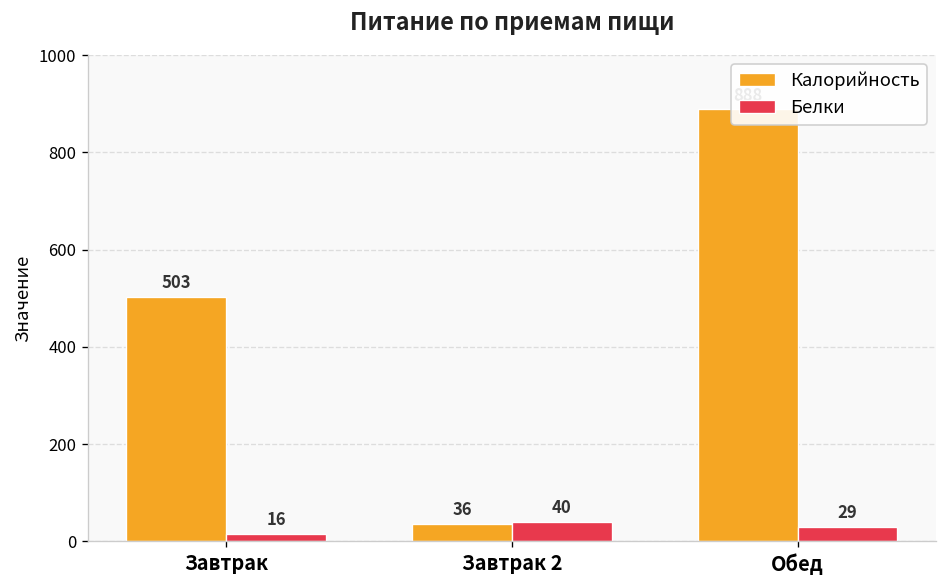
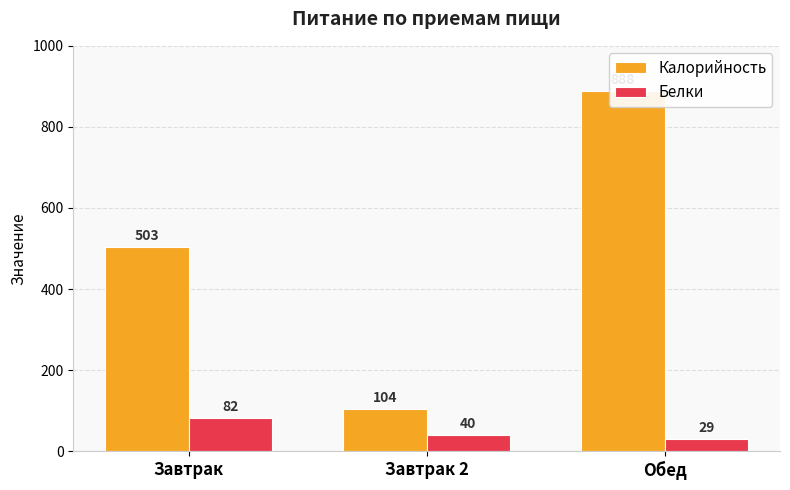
  {
    "Калорийность": {
      "Завтрак": 503,
-     "Завтрак 2": 36
+     "Завтрак 2": 104
    },
    "Белки": {
-     "Завтрак": 16,
+     "Завтрак": 82,
      "Завтрак 2": 40,
      "Обед": 29
    }
  }
